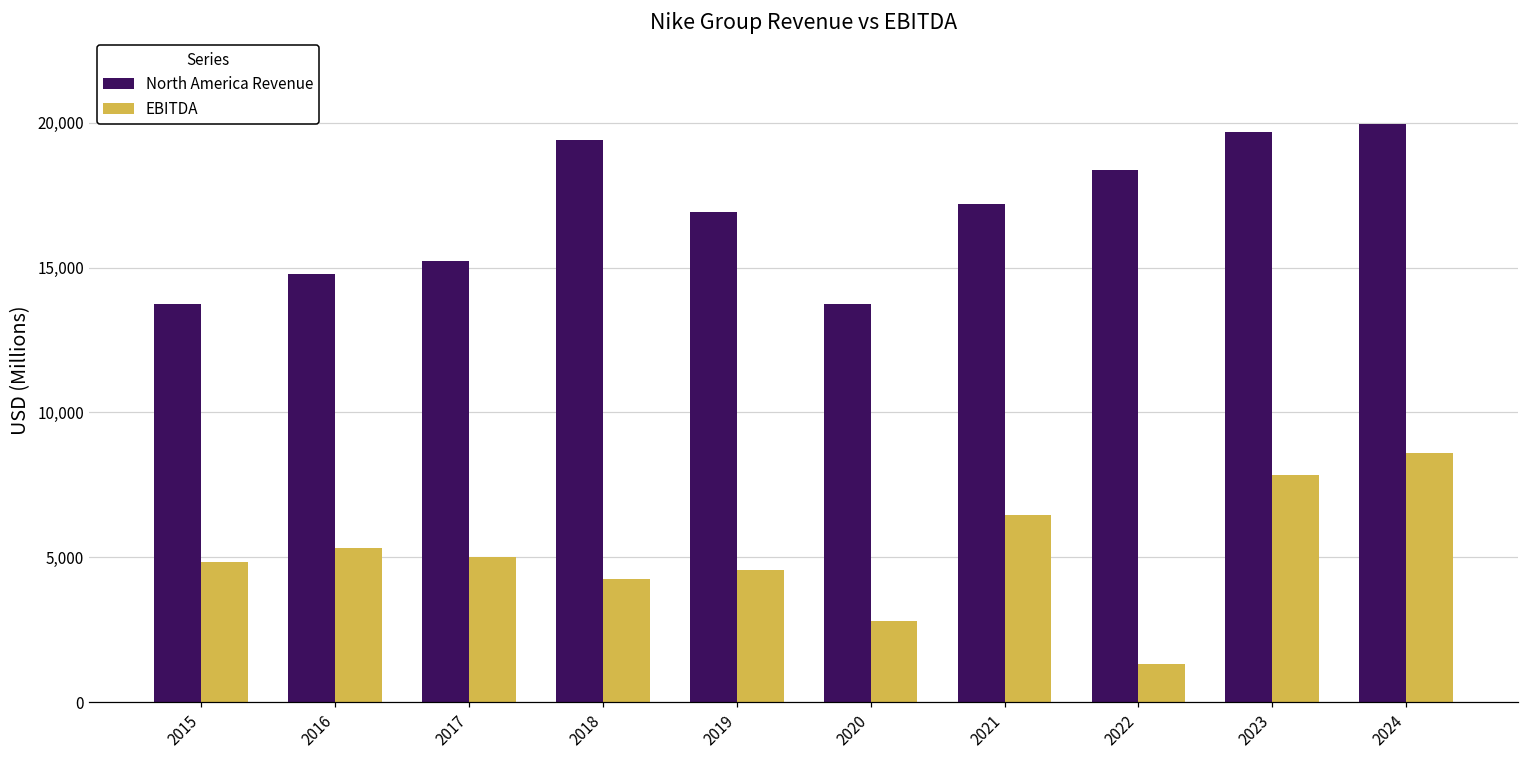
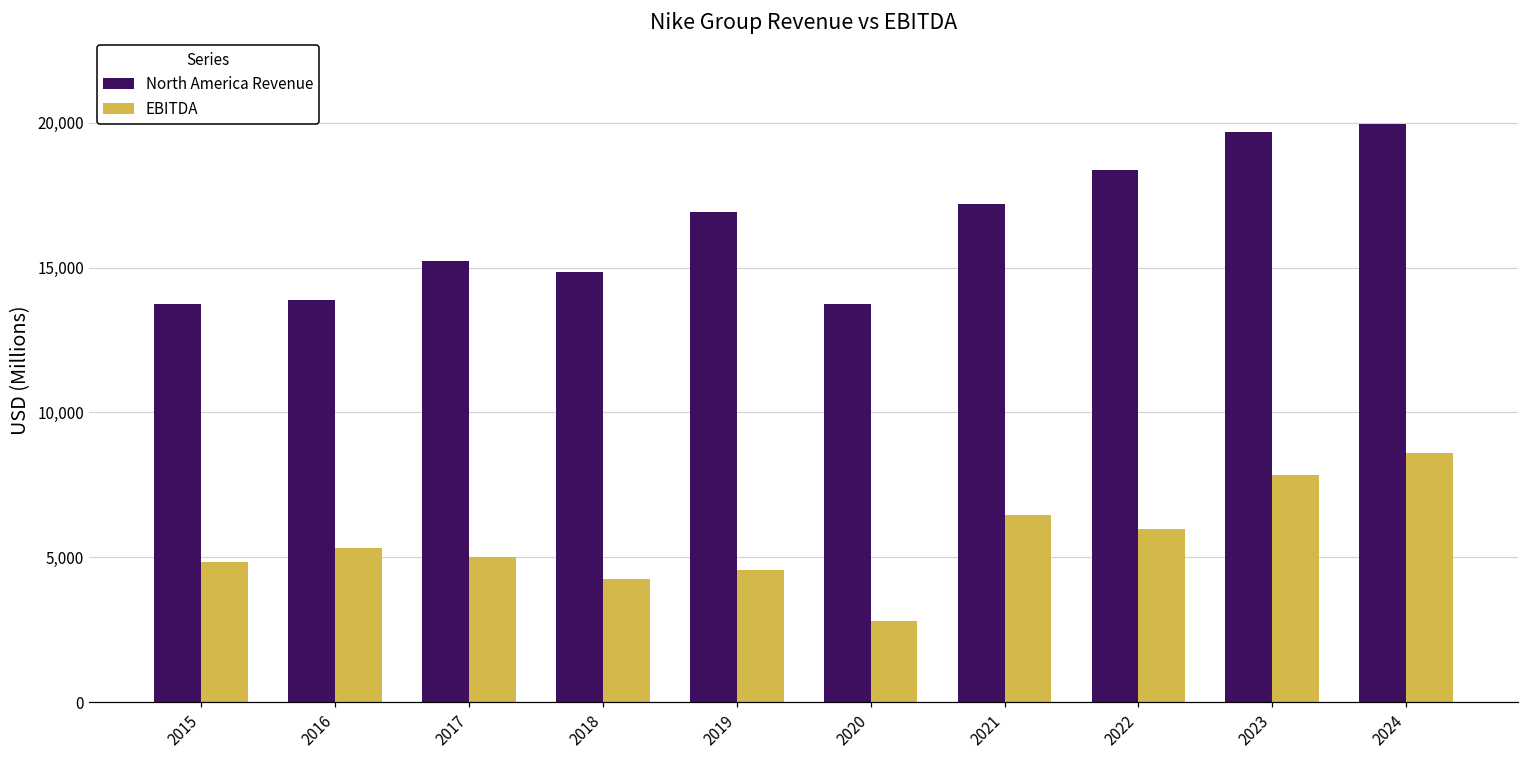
  {
    "North America Revenue": {
      "2015": "13,700",
-     "2016": "14,800",
+     "2016": "13,900",
      "2017": "15,200",
-     "2018": "19,400",
+     "2018": "14,900",
      "2019": "16,900",
      "2020": "13,700",
      "2021": "17,200",
      "2022": "18,400",
      "2023": "19,700",
      "2024": "19,900"
    },
    "EBITDA": {
      "2015": "4,800",
      "2016": "5,300",
      "2017": "5,000",
      "2018": "4,300",
      "2019": "4,600",
      "2020": "2,800",
      "2021": "6,500",
-     "2022": "1,300",
+     "2022": "6,000",
      "2023": "7,800",
      "2024": "8,600"
    }
  }
